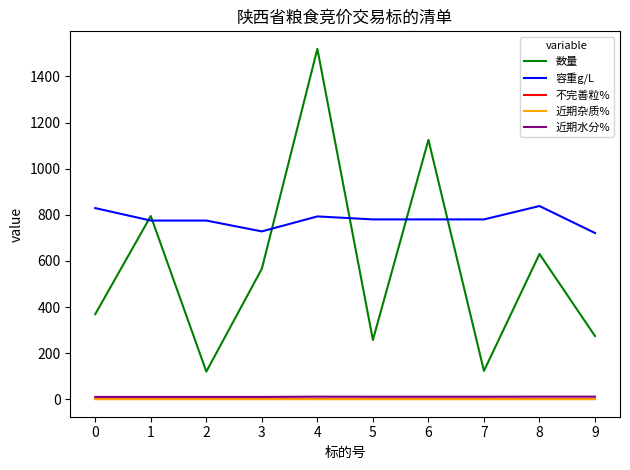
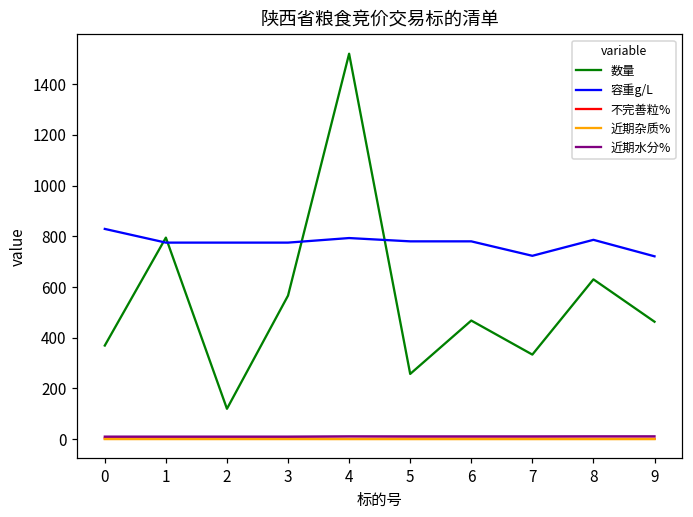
  {
    "数量": {
      "0": 370,
      "1": 790,
      "2": 120,
      "3": 570,
      "4": 1520,
      "5": 260,
-     "6": 1130,
-     "7": 120,
+     "6": 470,
+     "7": 330,
      "8": 630,
-     "9": 270
+     "9": 460
    },
    "容重g/L": {
      "0": 830,
      "1": 780,
      "2": 780,
-     "3": 730,
+     "3": 780,
      "4": 790,
      "5": 780,
      "6": 780,
-     "7": 780,
-     "8": 840,
+     "7": 720,
+     "8": 790,
      "9": 720
    }
  }
